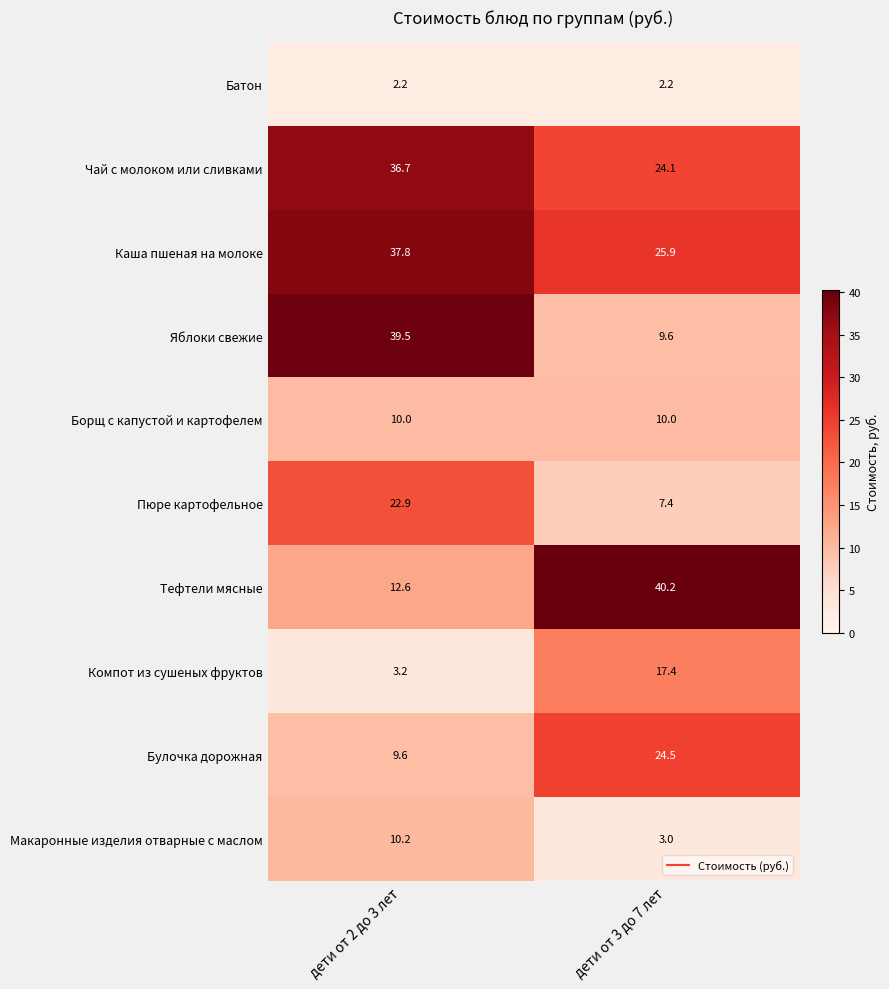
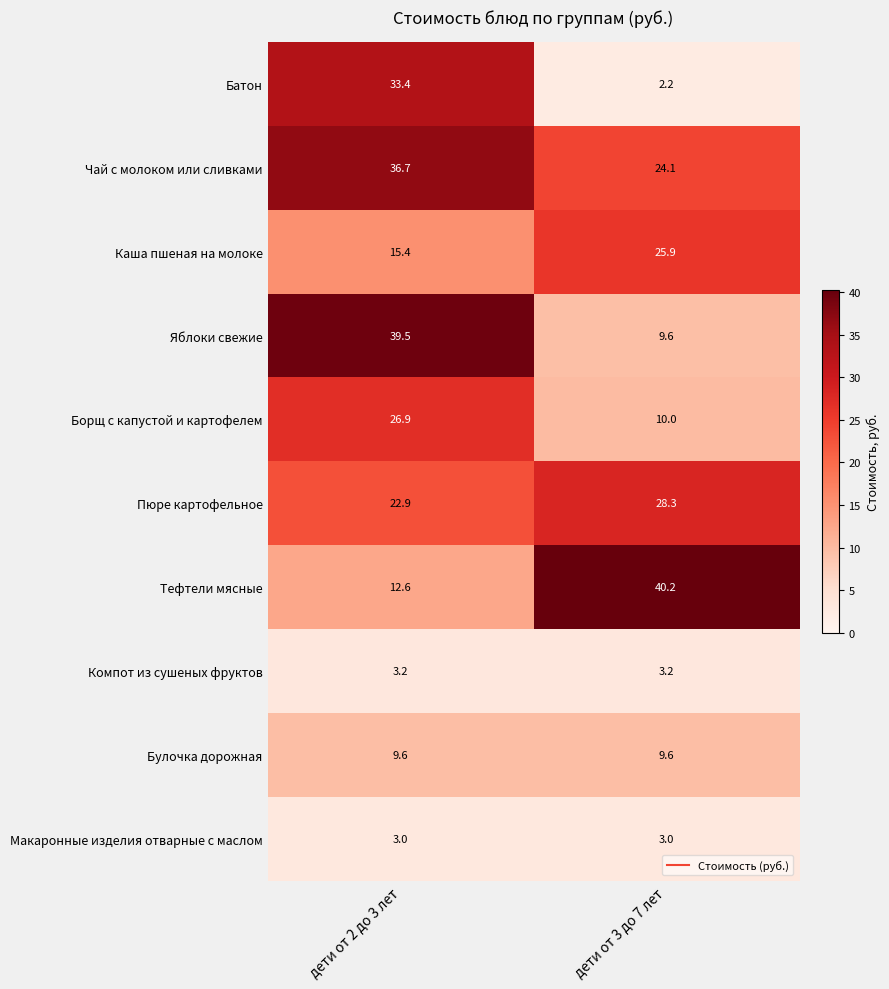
  {
    "Батон": {
-     "дети от 2 до 3 лет": 2.2,
+     "дети от 2 до 3 лет": 33.4,
      "дети от 3 до 7 лет": 2.2
    },
    "Чай с молоком или сливками": {
      "дети от 2 до 3 лет": 36.7,
      "дети от 3 до 7 лет": 24.1
    },
    "Каша пшеная на молоке": {
-     "дети от 2 до 3 лет": 37.8,
+     "дети от 2 до 3 лет": 15.4,
      "дети от 3 до 7 лет": 25.9
    },
    "Яблоки свежие": {
      "дети от 2 до 3 лет": 39.5,
      "дети от 3 до 7 лет": 9.6
    },
    "Борщ с капустой и картофелем": {
-     "дети от 2 до 3 лет": 10.0,
+     "дети от 2 до 3 лет": 26.9,
      "дети от 3 до 7 лет": 10.0
    },
    "Пюре картофельное": {
      "дети от 2 до 3 лет": 22.9,
-     "дети от 3 до 7 лет": 7.4
+     "дети от 3 до 7 лет": 28.3
    },
    "Тефтели мясные": {
      "дети от 2 до 3 лет": 12.6,
      "дети от 3 до 7 лет": 40.2
    },
    "Компот из сушеных фруктов": {
      "дети от 2 до 3 лет": 3.2,
-     "дети от 3 до 7 лет": 17.4
+     "дети от 3 до 7 лет": 3.2
    },
    "Булочка дорожная": {
      "дети от 2 до 3 лет": 9.6,
-     "дети от 3 до 7 лет": 24.5
+     "дети от 3 до 7 лет": 9.6
    },
    "Макаронные изделия отварные с маслом": {
-     "дети от 2 до 3 лет": 10.2,
+     "дети от 2 до 3 лет": 3.0,
      "дети от 3 до 7 лет": 3.0
    }
  }
